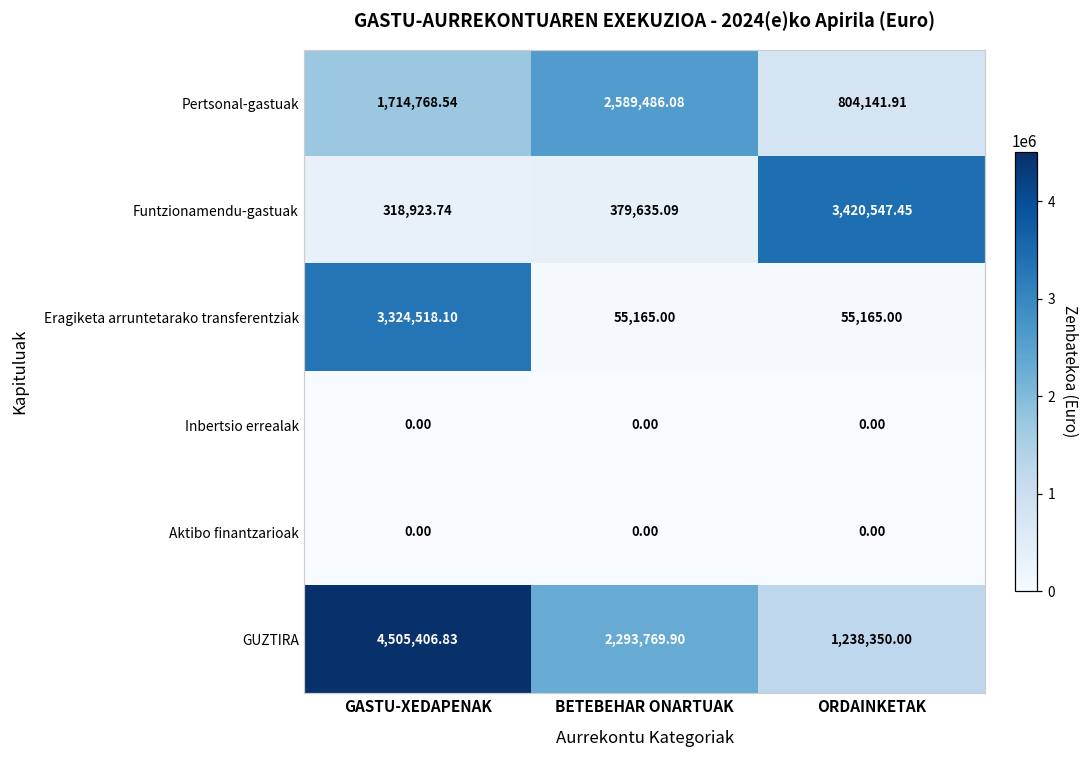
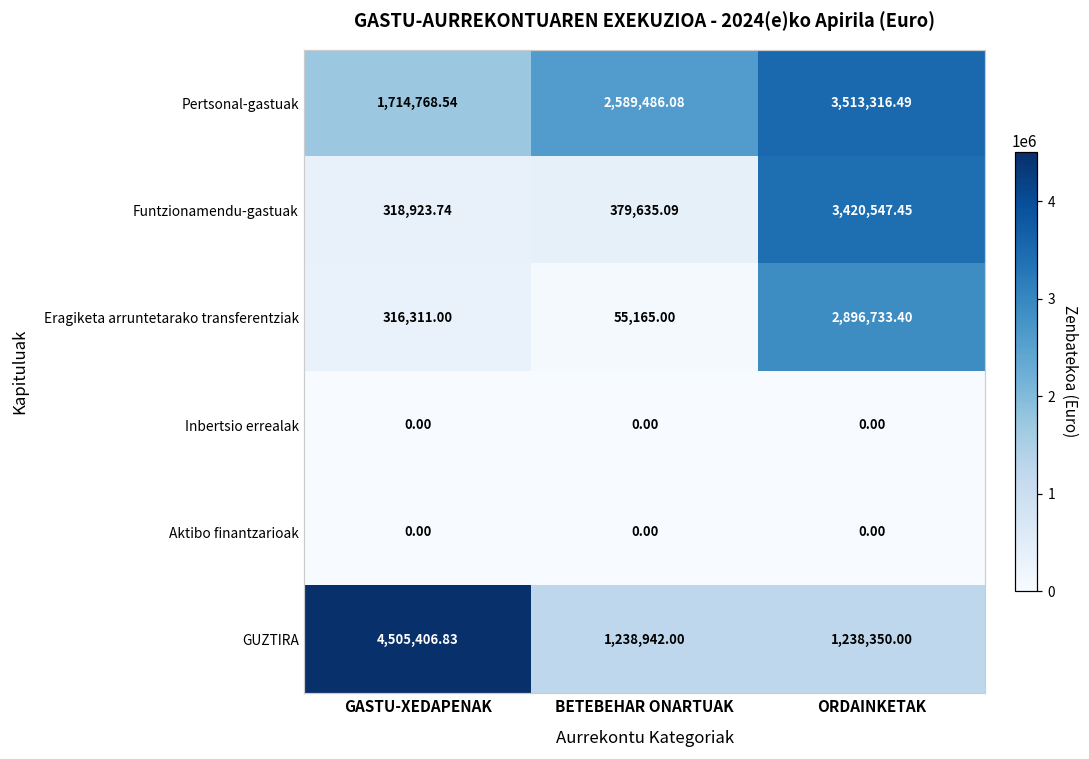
  {
    "Pertsonal-gastuak": {
      "GASTU-XEDAPENAK": "1,714,768.54",
      "BETEBEHAR ONARTUAK": "2,589,486.08",
-     "ORDAINKETAK": "804,141.91"
+     "ORDAINKETAK": "3,513,316.49"
    },
    "Funtzionamendu-gastuak": {
      "GASTU-XEDAPENAK": "318,923.74",
      "BETEBEHAR ONARTUAK": "379,635.09",
      "ORDAINKETAK": "3,420,547.45"
    },
    "Eragiketa arruntetarako transferentziak": {
-     "GASTU-XEDAPENAK": "3,324,518.10",
+     "GASTU-XEDAPENAK": "316,311.00",
      "BETEBEHAR ONARTUAK": "55,165.00",
-     "ORDAINKETAK": "55,165.00"
+     "ORDAINKETAK": "2,896,733.40"
    },
    "Inbertsio errealak": {
      "GASTU-XEDAPENAK": "0.00",
      "BETEBEHAR ONARTUAK": "0.00",
      "ORDAINKETAK": "0.00"
    },
    "Aktibo finantzarioak": {
      "GASTU-XEDAPENAK": "0.00",
      "BETEBEHAR ONARTUAK": "0.00",
      "ORDAINKETAK": "0.00"
    },
    "GUZTIRA": {
      "GASTU-XEDAPENAK": "4,505,406.83",
-     "BETEBEHAR ONARTUAK": "2,293,769.90",
+     "BETEBEHAR ONARTUAK": "1,238,942.00",
      "ORDAINKETAK": "1,238,350.00"
    }
  }
